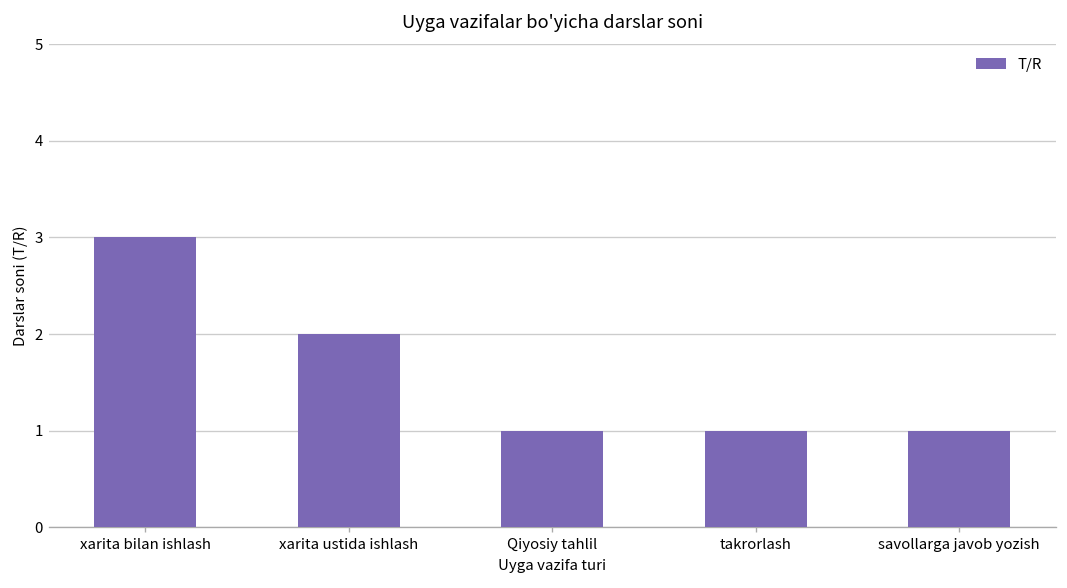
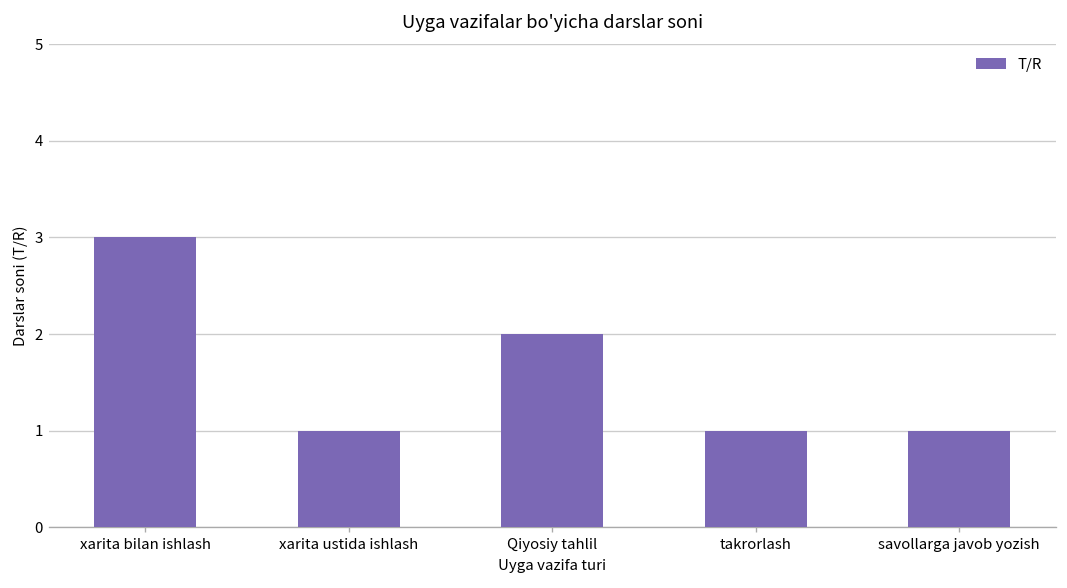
  {
    "xarita bilan ishlash": 3,
-   "xarita ustida ishlash": 2,
-   "Qiyosiy tahlil": 1,
+   "xarita ustida ishlash": 1,
+   "Qiyosiy tahlil": 2,
    "takrorlash": 1,
    "savollarga javob yozish": 1
  }
